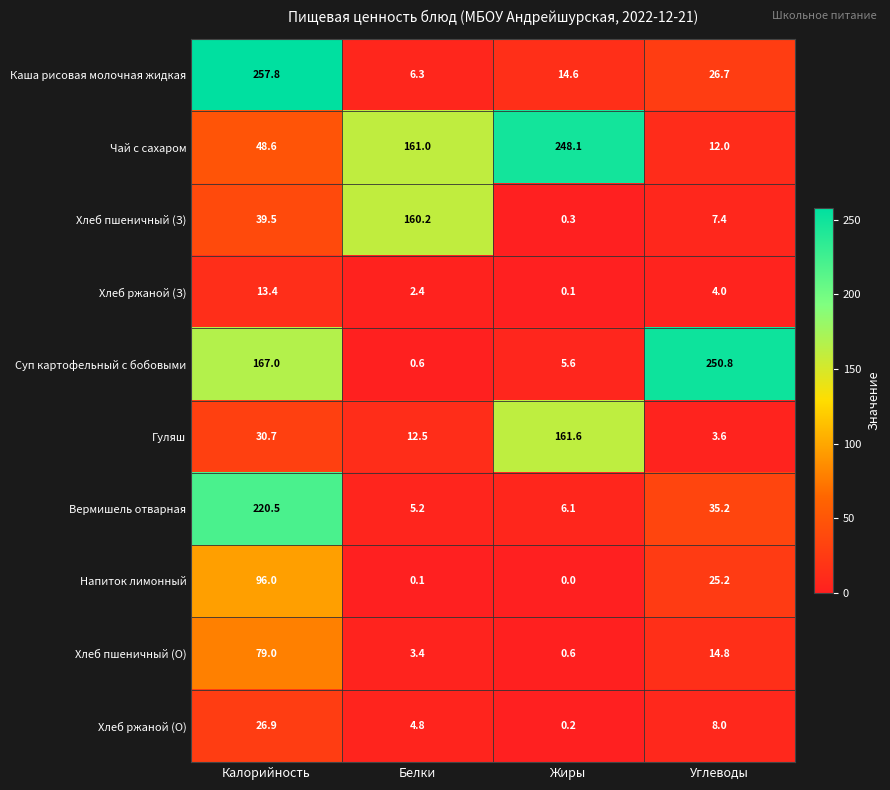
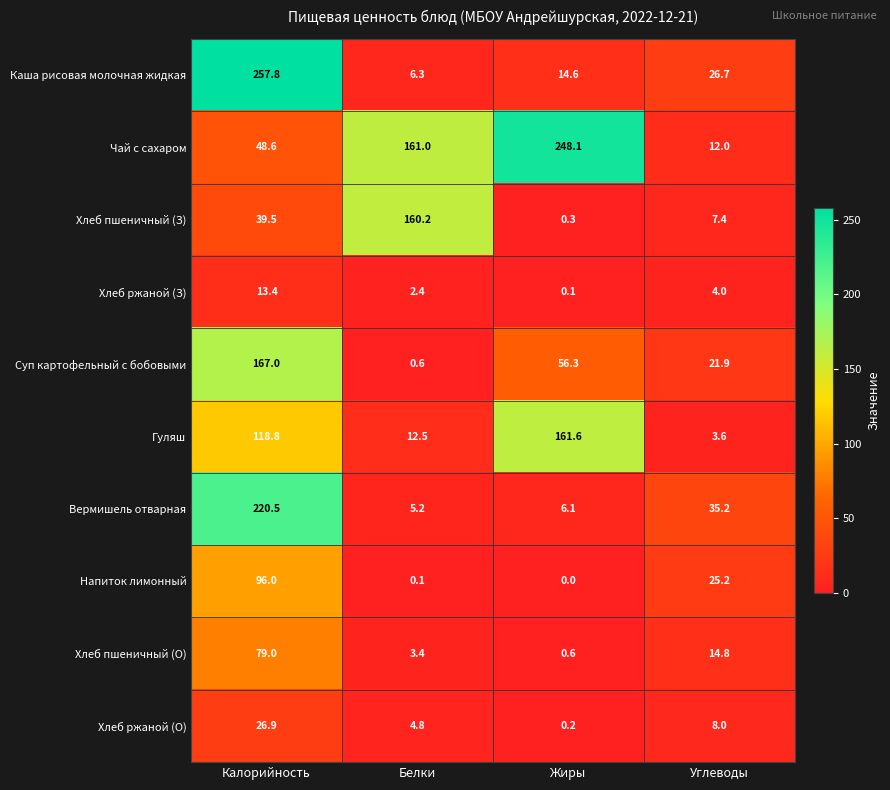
  {
    "Каша рисовая молочная жидкая": {
      "Калорийность": 257.8,
      "Белки": 6.3,
      "Жиры": 14.6,
      "Углеводы": 26.7
    },
    "Чай с сахаром": {
      "Калорийность": 48.6,
      "Белки": 161.0,
      "Жиры": 248.1,
      "Углеводы": 12.0
    },
    "Хлеб пшеничный (З)": {
      "Калорийность": 39.5,
      "Белки": 160.2,
      "Жиры": 0.3,
      "Углеводы": 7.4
    },
    "Хлеб ржаной (З)": {
      "Калорийность": 13.4,
      "Белки": 2.4,
      "Жиры": 0.1,
      "Углеводы": 4.0
    },
    "Суп картофельный с бобовыми": {
      "Калорийность": 167.0,
      "Белки": 0.6,
-     "Жиры": 5.6,
-     "Углеводы": 250.8
+     "Жиры": 56.3,
+     "Углеводы": 21.9
    },
    "Гуляш": {
-     "Калорийность": 30.7,
+     "Калорийность": 118.8,
      "Белки": 12.5,
      "Жиры": 161.6,
      "Углеводы": 3.6
    },
    "Вермишель отварная": {
      "Калорийность": 220.5,
      "Белки": 5.2,
      "Жиры": 6.1,
      "Углеводы": 35.2
    },
    "Напиток лимонный": {
      "Калорийность": 96.0,
      "Белки": 0.1,
      "Жиры": 0.0,
      "Углеводы": 25.2
    },
    "Хлеб пшеничный (О)": {
      "Калорийность": 79.0,
      "Белки": 3.4,
      "Жиры": 0.6,
      "Углеводы": 14.8
    },
    "Хлеб ржаной (О)": {
      "Калорийность": 26.9,
      "Белки": 4.8,
      "Жиры": 0.2,
      "Углеводы": 8.0
    }
  }
